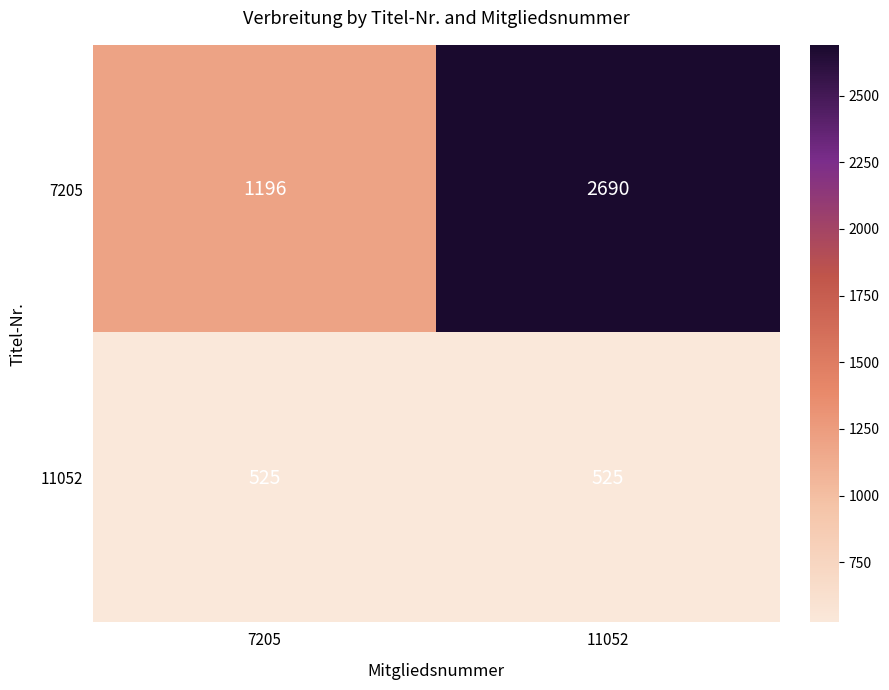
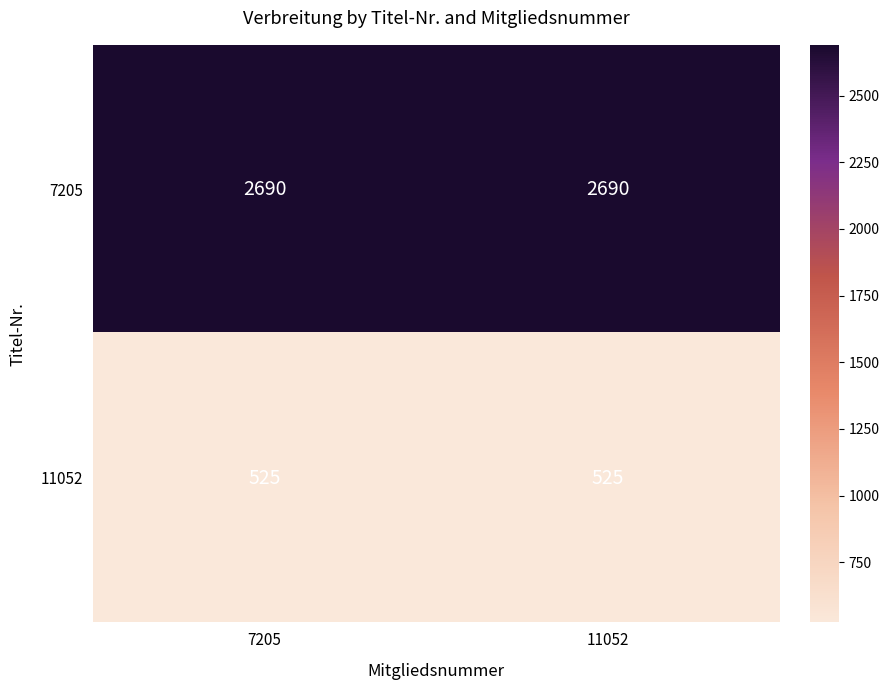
  {
    "7205": {
-     "7205": 1196,
+     "7205": 2690,
      "11052": 2690
    }
  }
